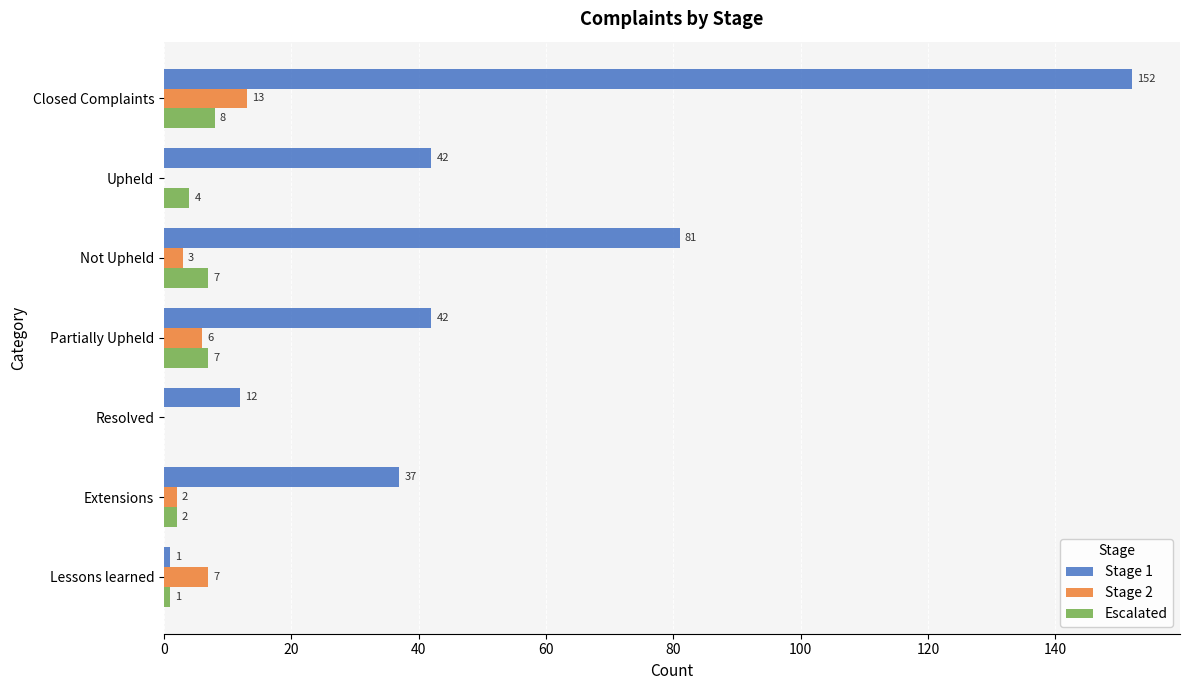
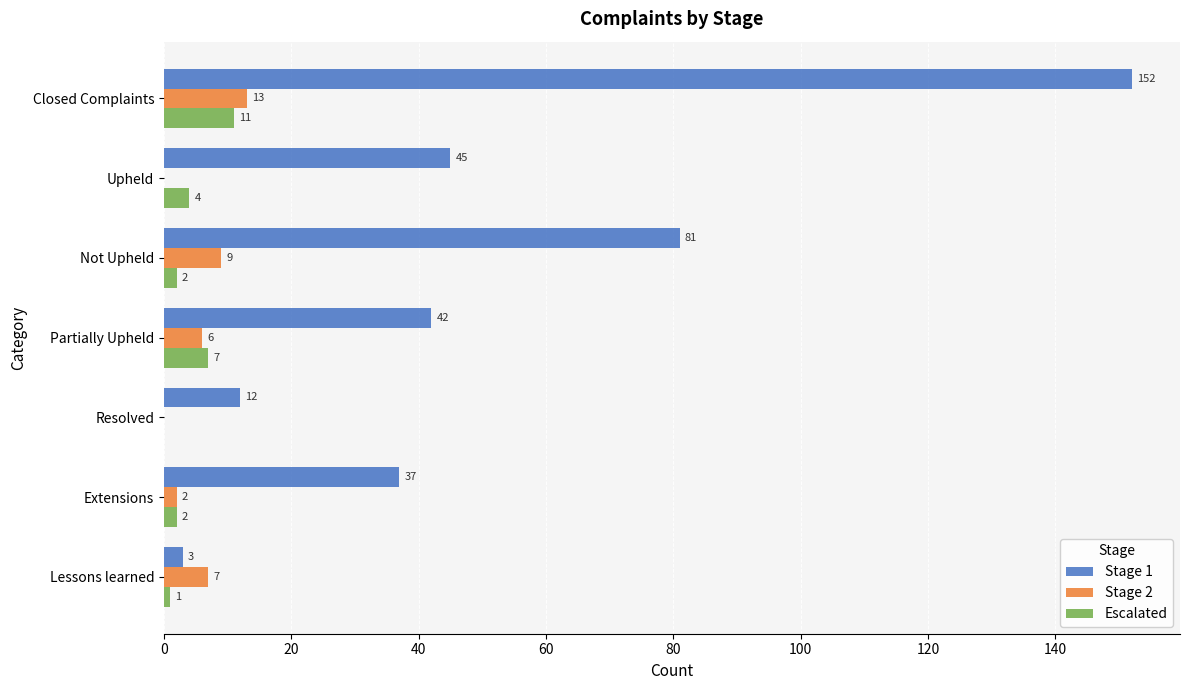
  {
    "Stage 1": {
      "Closed Complaints": 152,
-     "Upheld": 42,
+     "Upheld": 45,
      "Not Upheld": 81,
      "Partially Upheld": 42,
      "Resolved": 12,
      "Extensions": 37,
-     "Lessons learned": 1
+     "Lessons learned": 3
    },
    "Stage 2": {
      "Closed Complaints": 13,
-     "Not Upheld": 3,
+     "Not Upheld": 9,
      "Partially Upheld": 6,
      "Extensions": 2,
      "Lessons learned": 7
    },
    "Escalated": {
-     "Closed Complaints": 8,
+     "Closed Complaints": 11,
      "Upheld": 4,
-     "Not Upheld": 7,
+     "Not Upheld": 2,
      "Partially Upheld": 7,
      "Extensions": 2,
      "Lessons learned": 1
    }
  }
